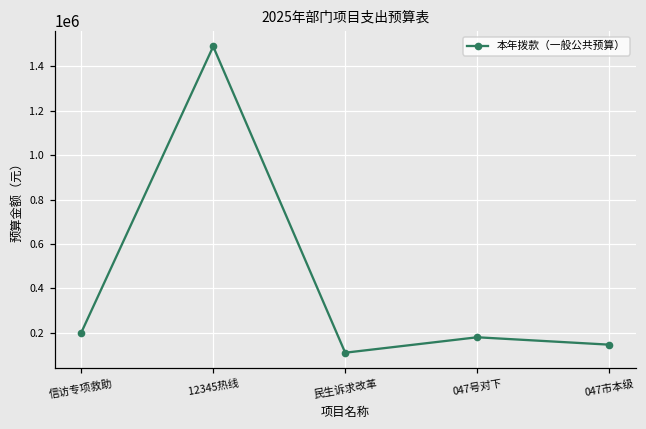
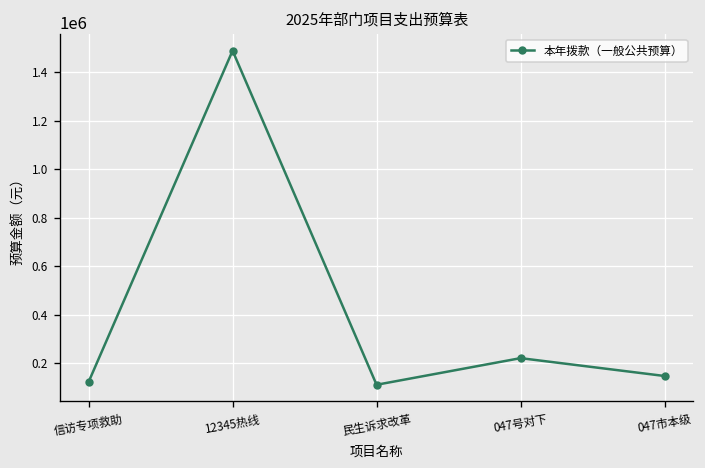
  {
-   "信访专项救助": 200000,
+   "信访专项救助": 120000,
    "12345热线": 1490000,
    "民生诉求改革": 110000,
-   "047号对下": 180000,
+   "047号对下": 220000,
    "047市本级": 150000
  }
